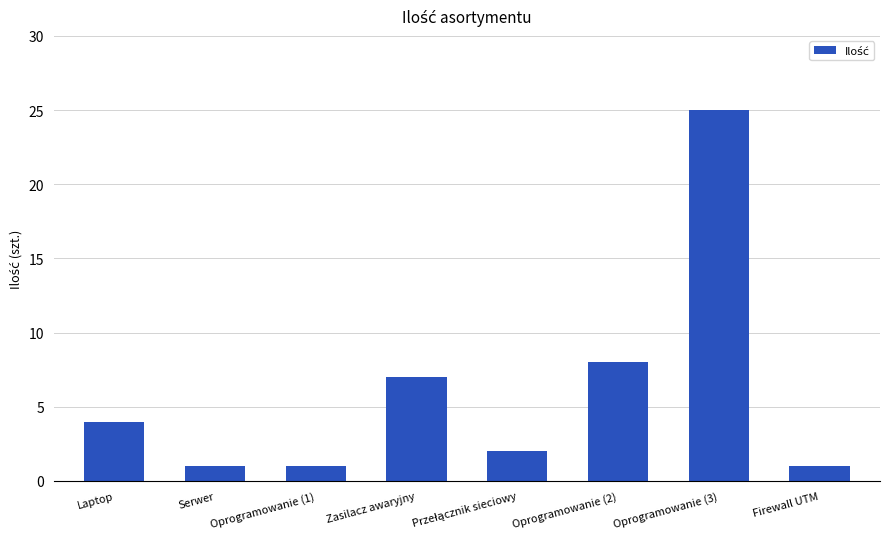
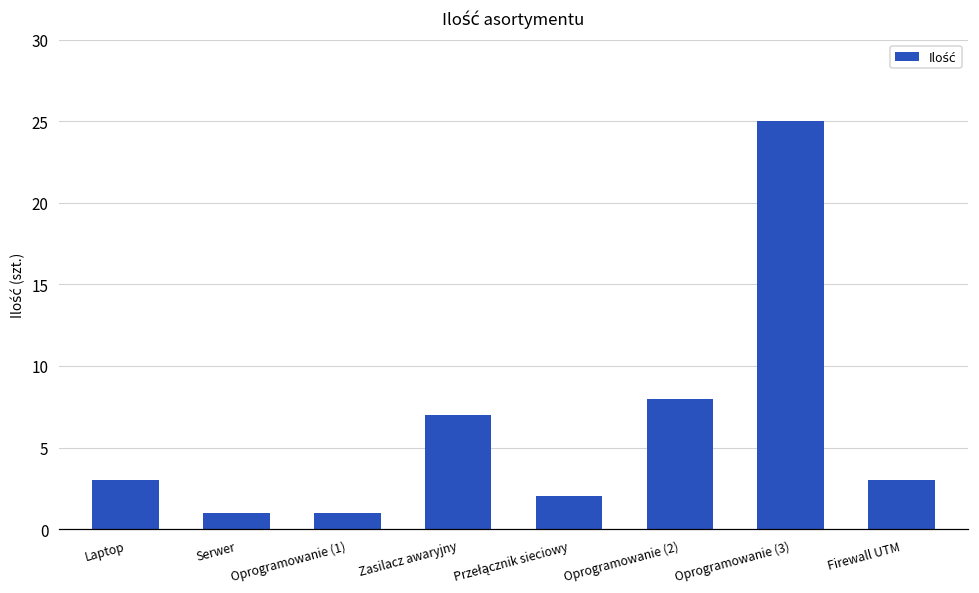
  {
-   "Laptop": 4,
+   "Laptop": 3,
    "Serwer": 1,
    "Oprogramowanie (1)": 1,
    "Zasilacz awaryjny": 7,
    "Przełącznik sieciowy": 2,
    "Oprogramowanie (2)": 8,
    "Oprogramowanie (3)": 25,
-   "Firewall UTM": 1
+   "Firewall UTM": 3
  }
